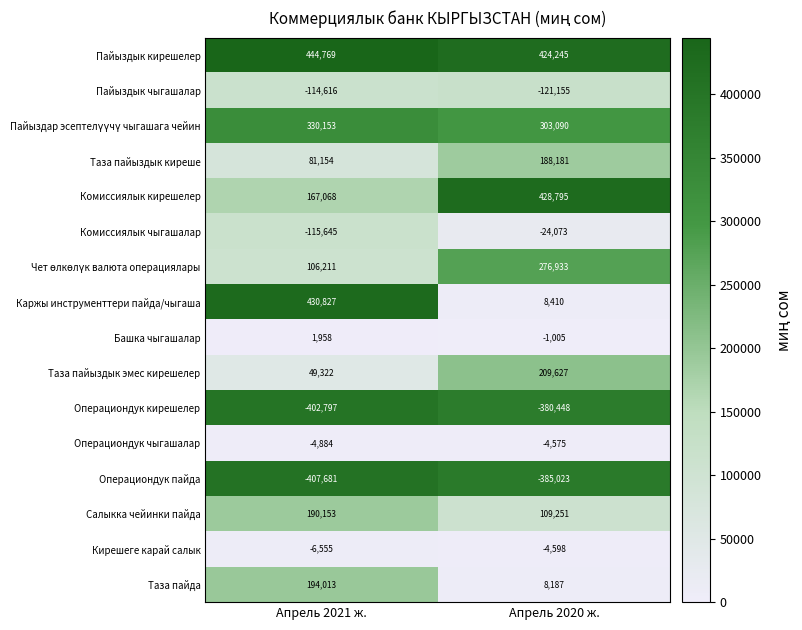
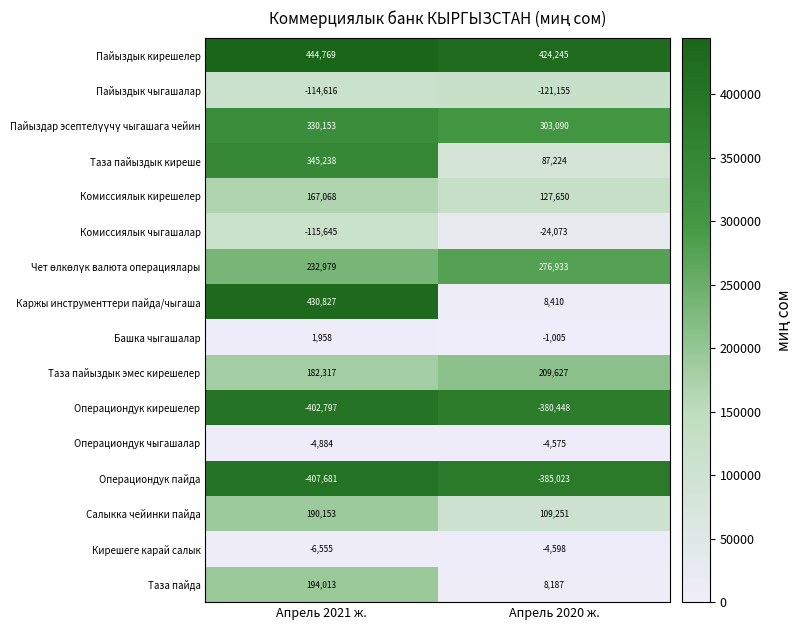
  {
    "Пайыздык кирешелер": {
      "Апрель 2021 ж.": "444,769",
      "Апрель 2020 ж.": "424,245"
    },
    "Пайыздык чыгашалар": {
      "Апрель 2021 ж.": "-114,616",
      "Апрель 2020 ж.": "-121,155"
    },
    "Пайыздар эсептелүүчү чыгашага чейин": {
      "Апрель 2021 ж.": "330,153",
      "Апрель 2020 ж.": "303,090"
    },
    "Таза пайыздык киреше": {
-     "Апрель 2021 ж.": "81,154",
-     "Апрель 2020 ж.": "188,181"
+     "Апрель 2021 ж.": "345,238",
+     "Апрель 2020 ж.": "87,224"
    },
    "Комиссиялык кирешелер": {
      "Апрель 2021 ж.": "167,068",
-     "Апрель 2020 ж.": "428,795"
+     "Апрель 2020 ж.": "127,650"
    },
    "Комиссиялык чыгашалар": {
      "Апрель 2021 ж.": "-115,645",
      "Апрель 2020 ж.": "-24,073"
    },
    "Чет өлкөлүк валюта операциялары": {
-     "Апрель 2021 ж.": "106,211",
+     "Апрель 2021 ж.": "232,979",
      "Апрель 2020 ж.": "276,933"
    },
    "Каржы инструменттери пайда/чыгаша": {
      "Апрель 2021 ж.": "430,827",
      "Апрель 2020 ж.": "8,410"
    },
    "Башка чыгашалар": {
      "Апрель 2021 ж.": "1,958",
      "Апрель 2020 ж.": "-1,005"
    },
    "Таза пайыздык эмес кирешелер": {
-     "Апрель 2021 ж.": "49,322",
+     "Апрель 2021 ж.": "182,317",
      "Апрель 2020 ж.": "209,627"
    },
    "Операциондук кирешелер": {
      "Апрель 2021 ж.": "-402,797",
      "Апрель 2020 ж.": "-380,448"
    },
    "Операциондук чыгашалар": {
      "Апрель 2021 ж.": "-4,884",
      "Апрель 2020 ж.": "-4,575"
    },
    "Операциондук пайда": {
      "Апрель 2021 ж.": "-407,681",
      "Апрель 2020 ж.": "-385,023"
    },
    "Салыкка чейинки пайда": {
      "Апрель 2021 ж.": "190,153",
      "Апрель 2020 ж.": "109,251"
    },
    "Кирешеге карай салык": {
      "Апрель 2021 ж.": "-6,555",
      "Апрель 2020 ж.": "-4,598"
    },
    "Таза пайда": {
      "Апрель 2021 ж.": "194,013",
      "Апрель 2020 ж.": "8,187"
    }
  }
